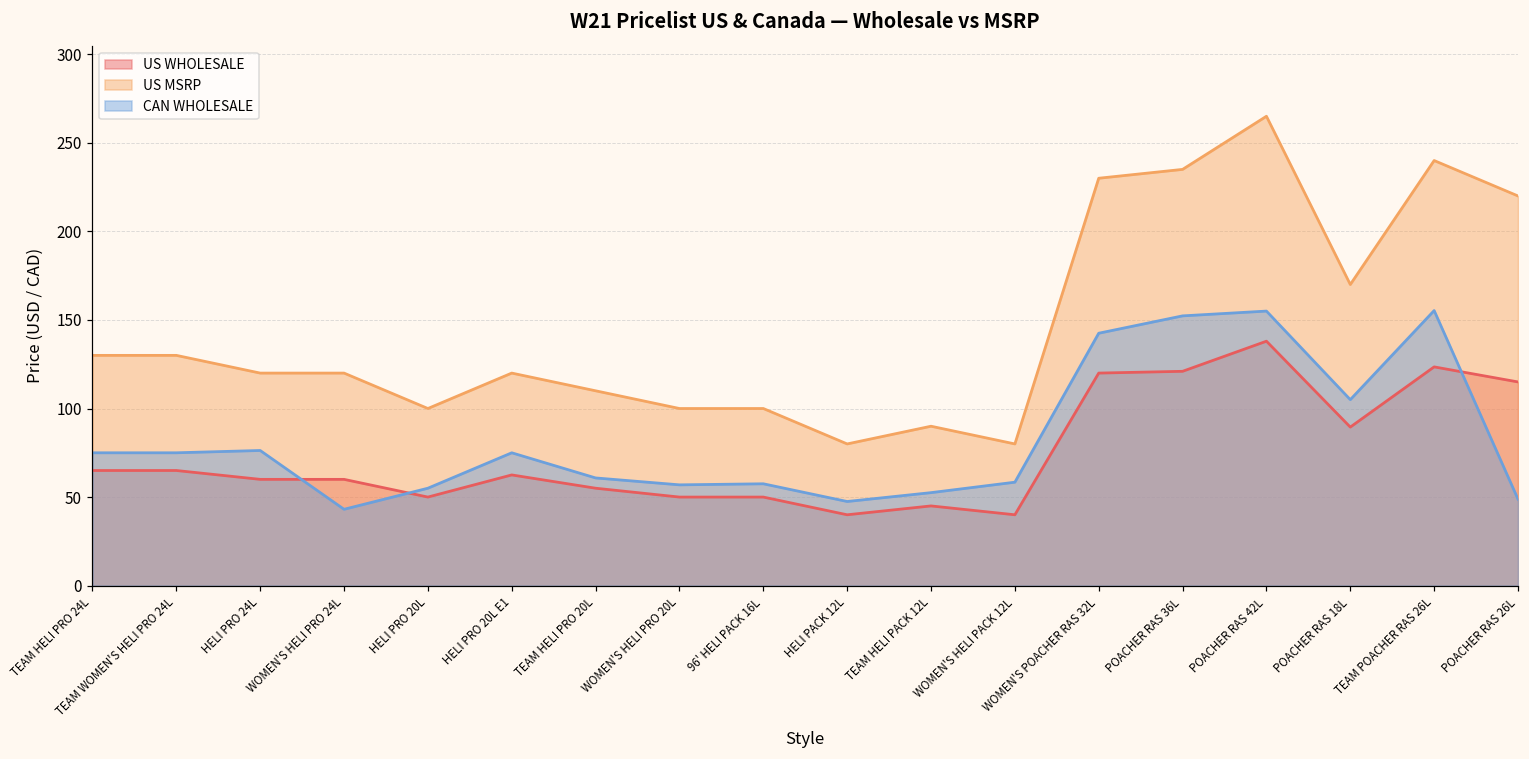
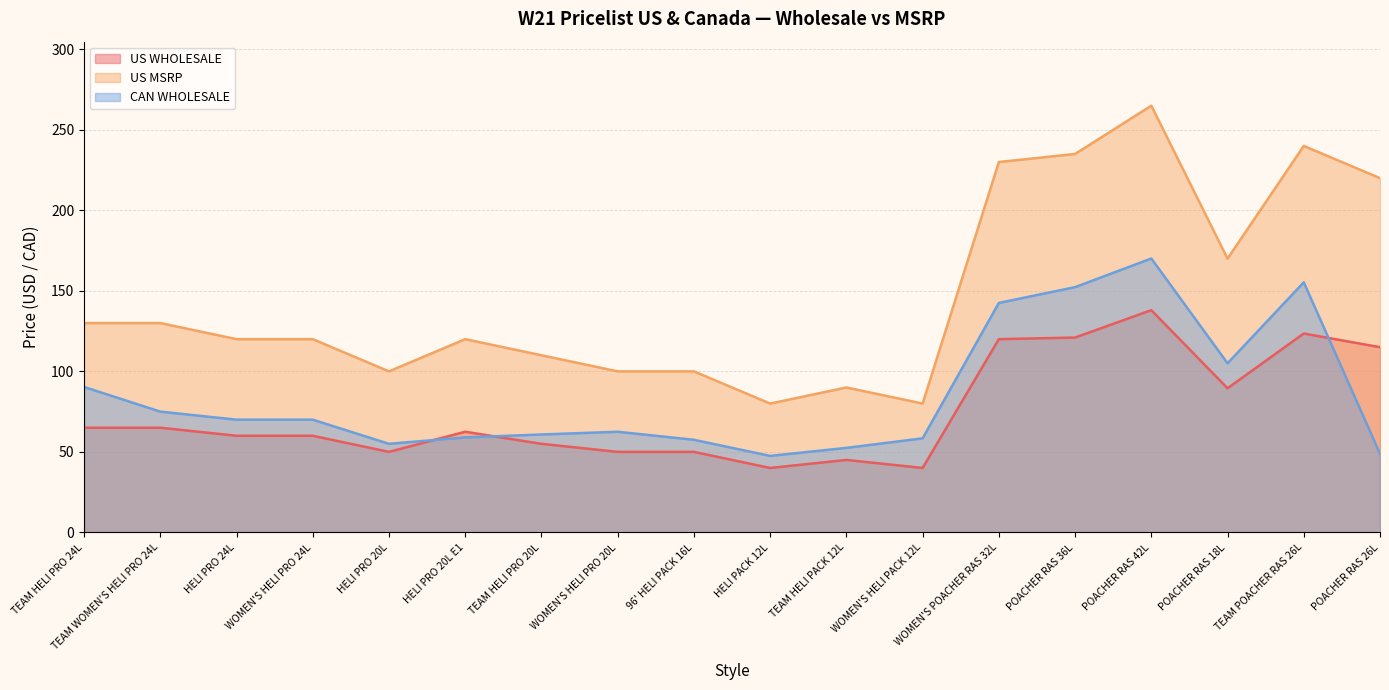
  {
    "CAN WHOLESALE": {
-     "TEAM HELI PRO 24L": 75,
+     "TEAM HELI PRO 24L": 90,
      "TEAM WOMEN'S HELI PRO 24L": 75,
-     "HELI PRO 24L": 76,
-     "WOMEN'S HELI PRO 24L": 43,
+     "HELI PRO 24L": 70,
+     "WOMEN'S HELI PRO 24L": 70,
      "HELI PRO 20L": 55,
-     "HELI PRO 20L E1": 75,
+     "HELI PRO 20L E1": 59,
      "TEAM HELI PRO 20L": 61,
-     "WOMEN'S HELI PRO 20L": 57,
+     "WOMEN'S HELI PRO 20L": 63,
      "96' HELI PACK 16L": 58,
      "HELI PACK 12L": 48,
      "TEAM HELI PACK 12L": 53,
      "WOMEN'S HELI PACK 12L": 58,
      "WOMEN'S POACHER RAS 32L": 143,
      "POACHER RAS 36L": 152,
-     "POACHER RAS 42L": 155,
+     "POACHER RAS 42L": 170,
      "POACHER RAS 18L": 105,
      "TEAM POACHER RAS 26L": 155,
      "POACHER RAS 26L": 49
    }
  }
